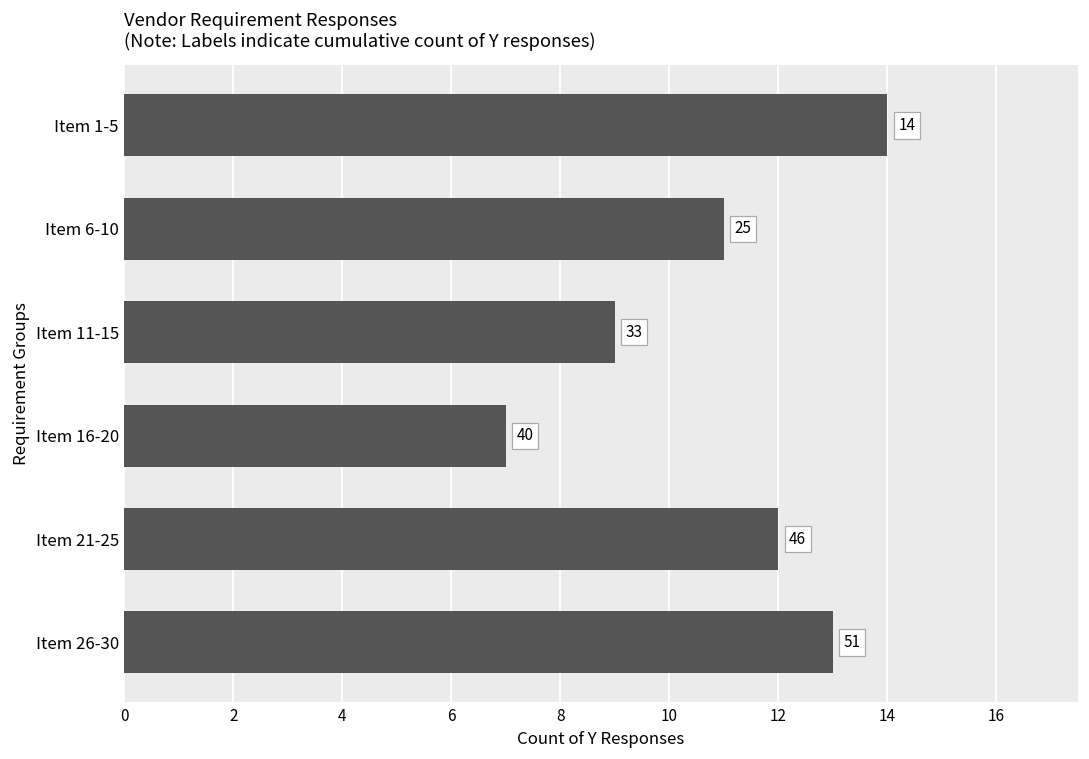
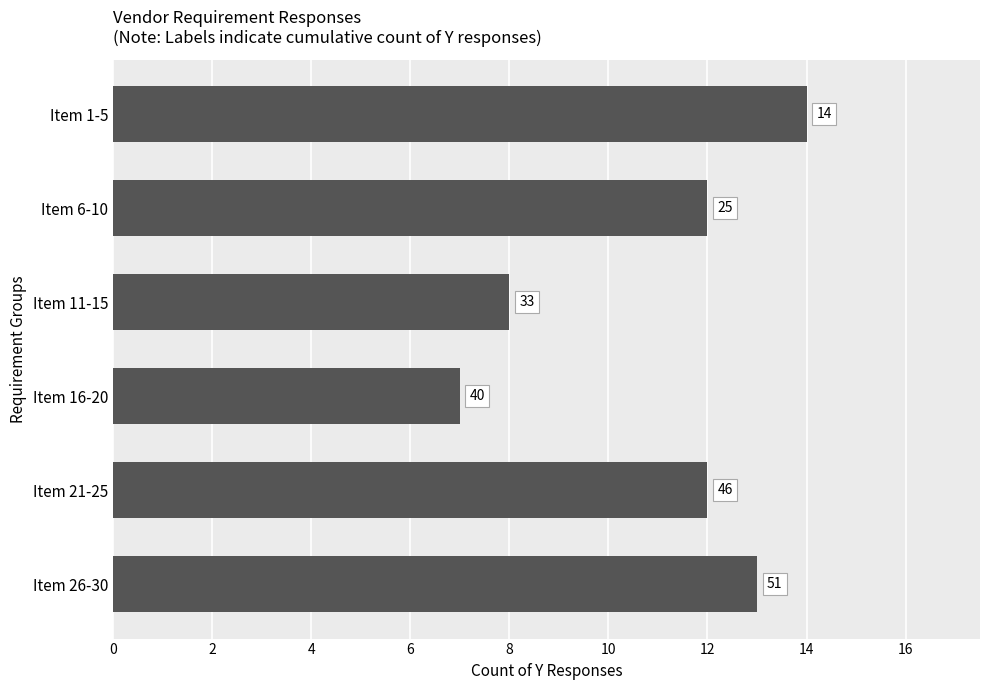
  {
-   "Item 6-10": 11,
-   "Item 11-15": 9
+   "Item 6-10": 12,
+   "Item 11-15": 8
  }
